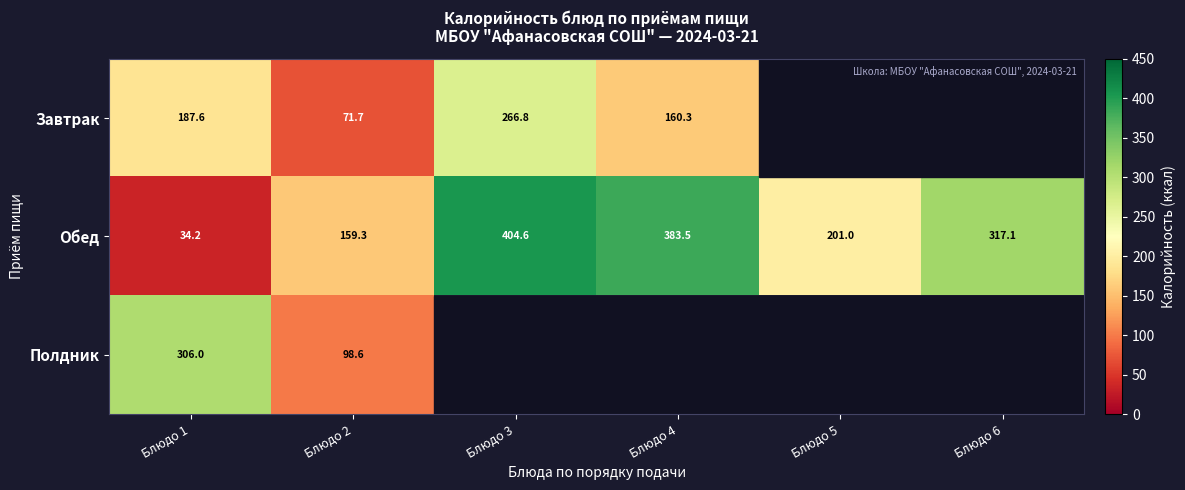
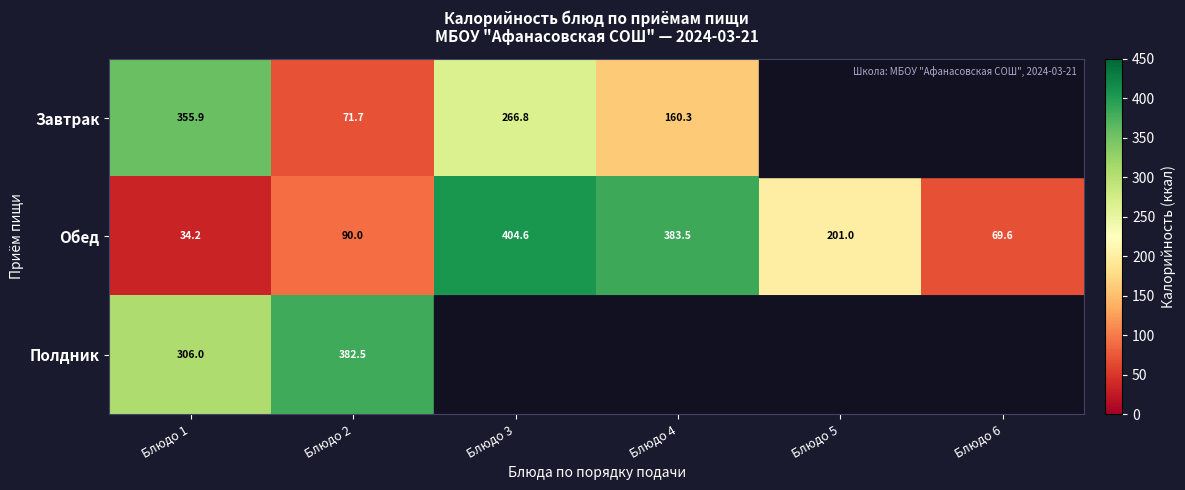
  {
    "Завтрак": {
-     "Блюдо 1": 187.6,
+     "Блюдо 1": 355.9,
      "Блюдо 2": 71.7,
      "Блюдо 3": 266.8,
      "Блюдо 4": 160.3
    },
    "Обед": {
      "Блюдо 1": 34.2,
-     "Блюдо 2": 159.3,
+     "Блюдо 2": 90.0,
      "Блюдо 3": 404.6,
      "Блюдо 4": 383.5,
      "Блюдо 5": 201.0,
-     "Блюдо 6": 317.1
+     "Блюдо 6": 69.6
    },
    "Полдник": {
      "Блюдо 1": 306.0,
-     "Блюдо 2": 98.6
+     "Блюдо 2": 382.5
    }
  }
